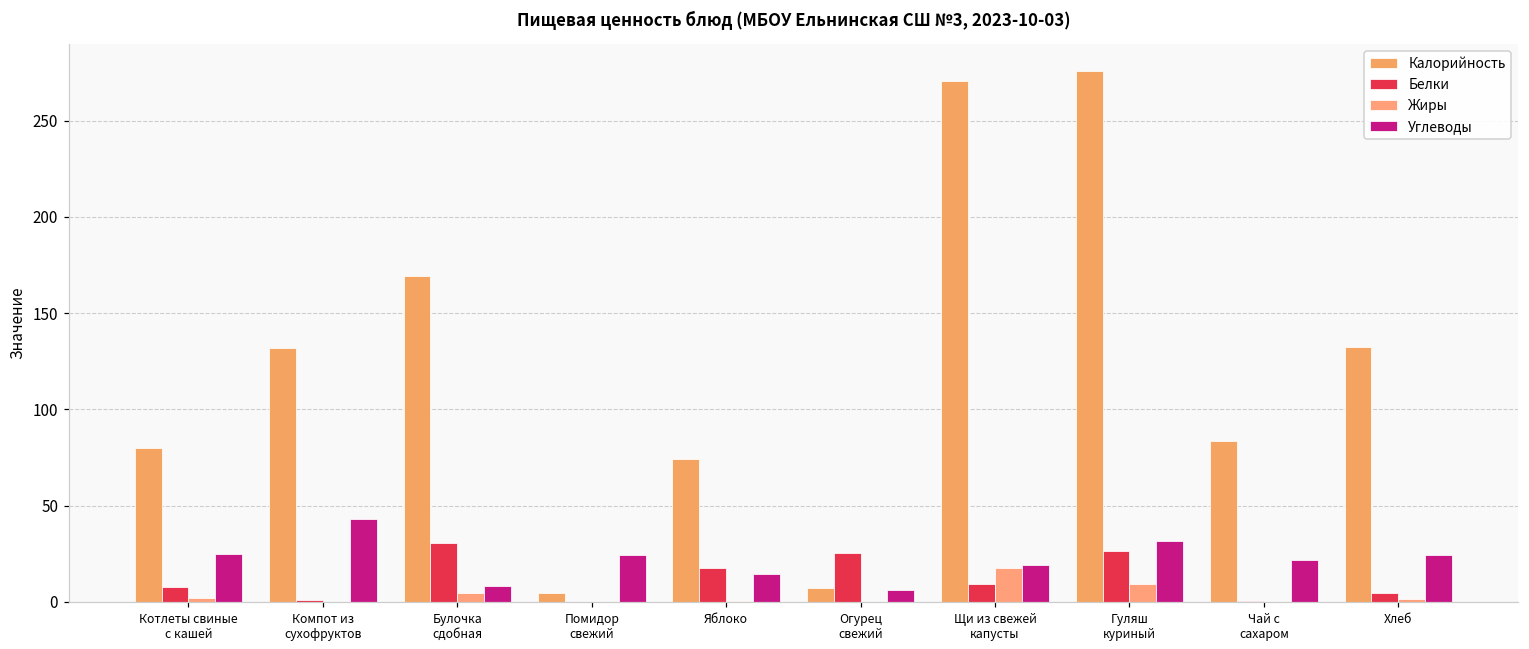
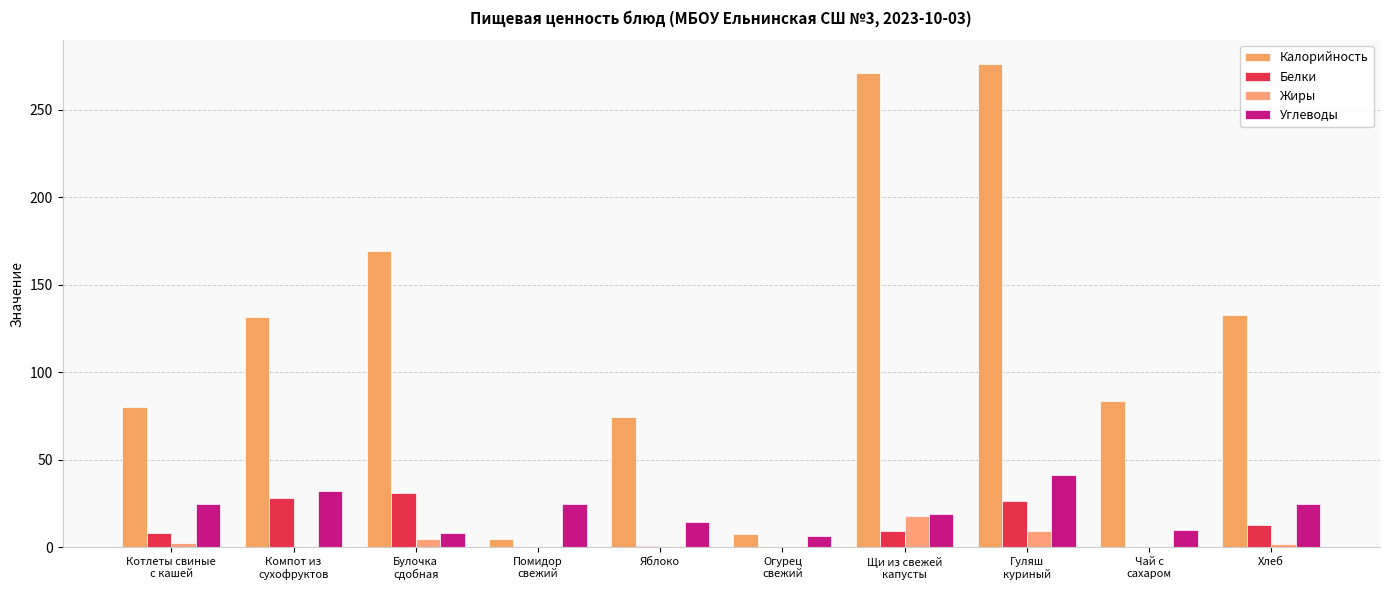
  {
    "Белки": {
      "Котлеты свиные с кашей": 8,
-     "Компот из сухофруктов": 1,
+     "Компот из сухофруктов": 28,
      "Булочка сдобная": 31,
-     "Яблоко": 18,
-     "Огурец свежий": 26,
+     "Яблоко": 1,
+     "Огурец свежий": 0,
      "Щи из свежей капусты": 9,
      "Гуляш куриный": 27,
-     "Хлеб": 5
+     "Хлеб": 13
    },
    "Углеводы": {
      "Котлеты свиные с кашей": 25,
-     "Компот из сухофруктов": 43,
+     "Компот из сухофруктов": 32,
      "Булочка сдобная": 8,
      "Помидор свежий": 25,
      "Яблоко": 15,
      "Огурец свежий": 6,
      "Щи из свежей капусты": 19,
-     "Гуляш куриный": 32,
-     "Чай с сахаром": 22,
+     "Гуляш куриный": 41,
+     "Чай с сахаром": 10,
      "Хлеб": 25
    }
  }
